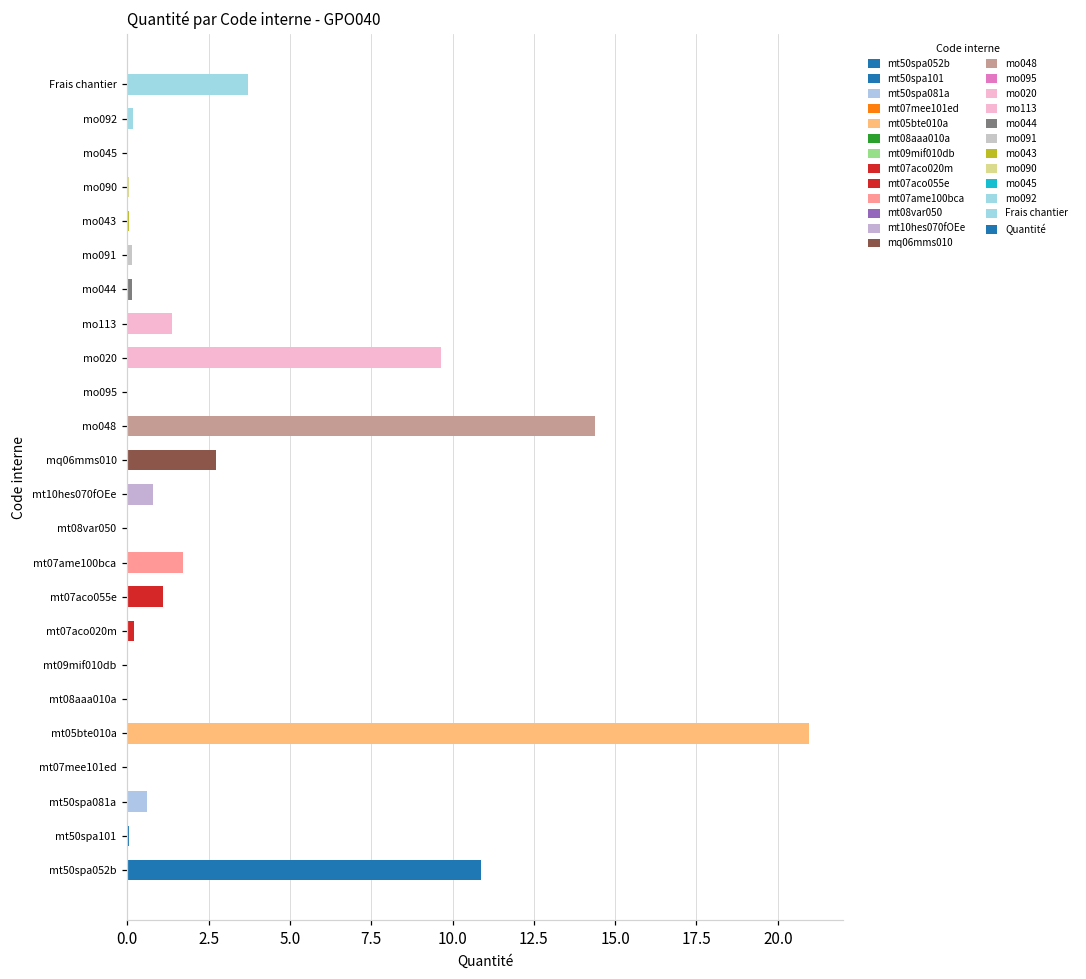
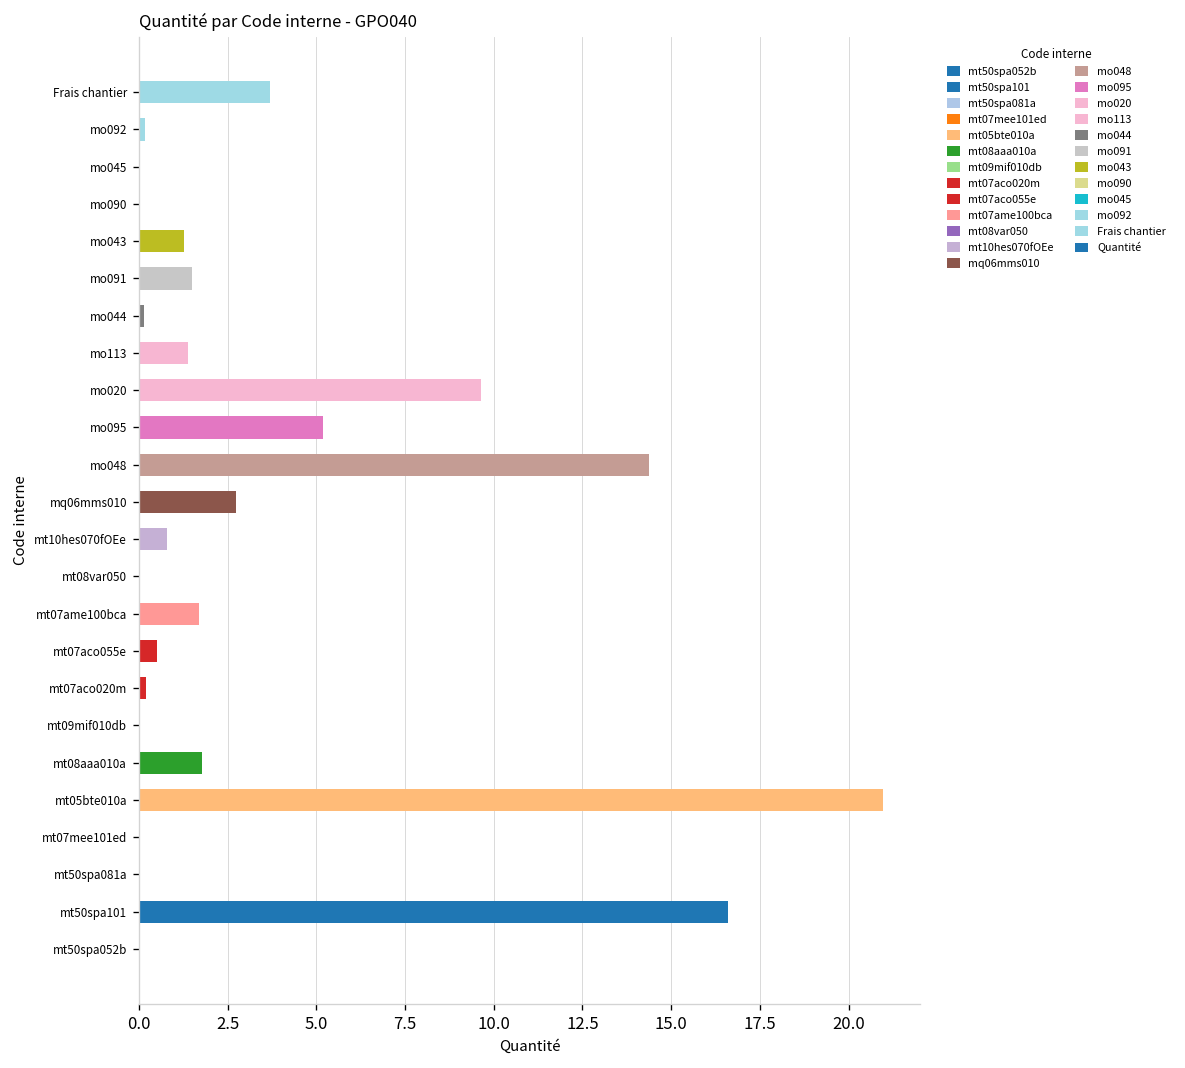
  {
    "Frais chantier": 3.7,
    "mo092": 0.2,
-   "mo043": 0.0,
-   "mo091": 0.1,
+   "mo043": 1.3,
+   "mo091": 1.5,
    "mo044": 0.1,
    "mo113": 1.4,
    "mo020": 9.6,
-   "mo095": 0.0,
+   "mo095": 5.2,
    "mo048": 14.4,
    "mq06mms010": 2.7,
    "mt10hes070fOEe": 0.8,
    "mt07ame100bca": 1.7,
-   "mt07aco055e": 1.1,
+   "mt07aco055e": 0.5,
    "mt07aco020m": 0.2,
-   "mt08aaa010a": 0.0,
+   "mt08aaa010a": 1.8,
    "mt05bte010a": 21.0,
-   "mt50spa081a": 0.6,
-   "mt50spa101": 0.0,
-   "mt50spa052b": 10.9
+   "mt50spa081a": 0.0,
+   "mt50spa101": 16.6,
+   "mt50spa052b": 0.0
  }
